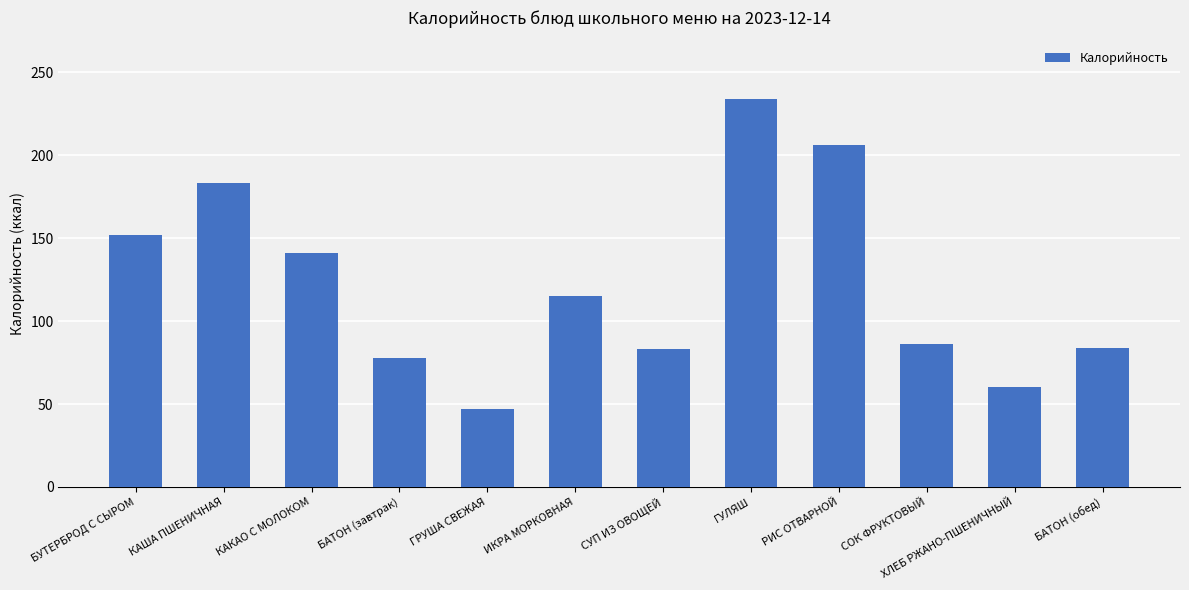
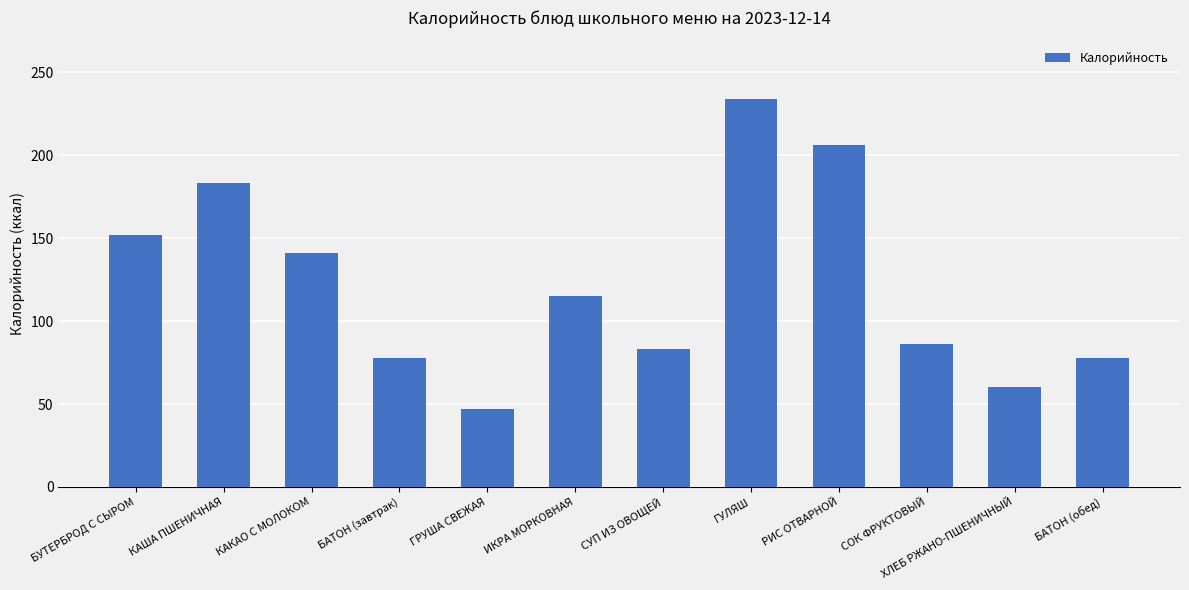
  {
    "БУТЕРБРОД С СЫРОМ": 152,
    "КАША ПШЕНИЧНАЯ": 183,
    "КАКАО С МОЛОКОМ": 141,
    "БАТОН (завтрак)": 78,
    "ГРУША СВЕЖАЯ": 47,
    "ИКРА МОРКОВНАЯ": 115,
    "СУП ИЗ ОВОЩЕЙ": 83,
    "ГУЛЯШ": 234,
    "РИС ОТВАРНОЙ": 206,
    "СОК ФРУКТОВЫЙ": 86,
    "ХЛЕБ РЖАНО-ПШЕНИЧНЫЙ": 60,
-   "БАТОН (обед)": 84
+   "БАТОН (обед)": 78
  }
